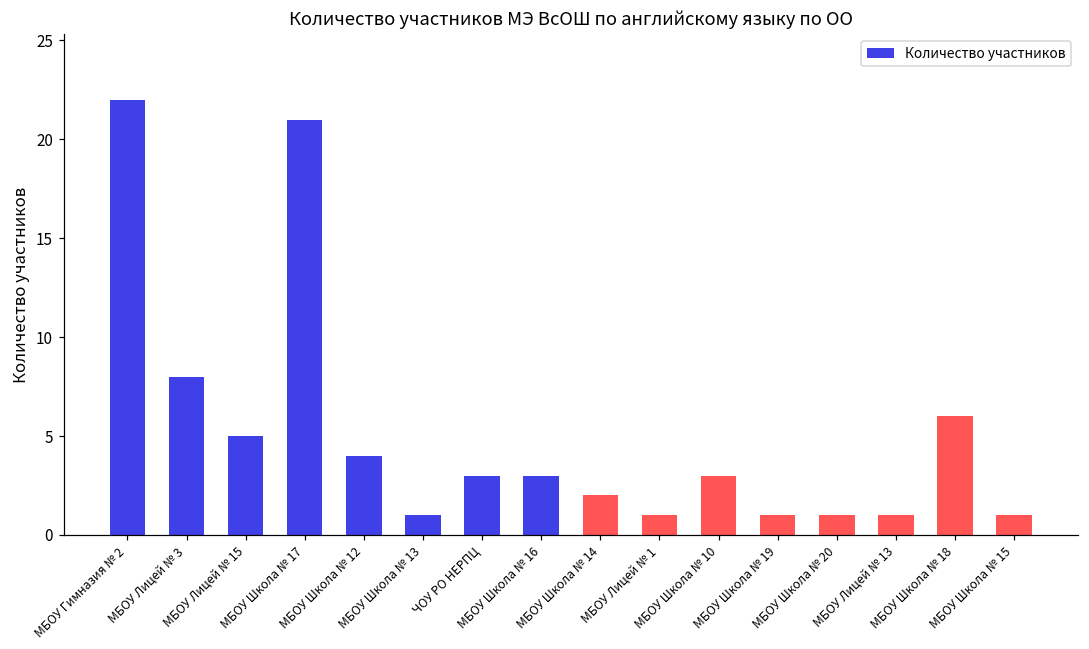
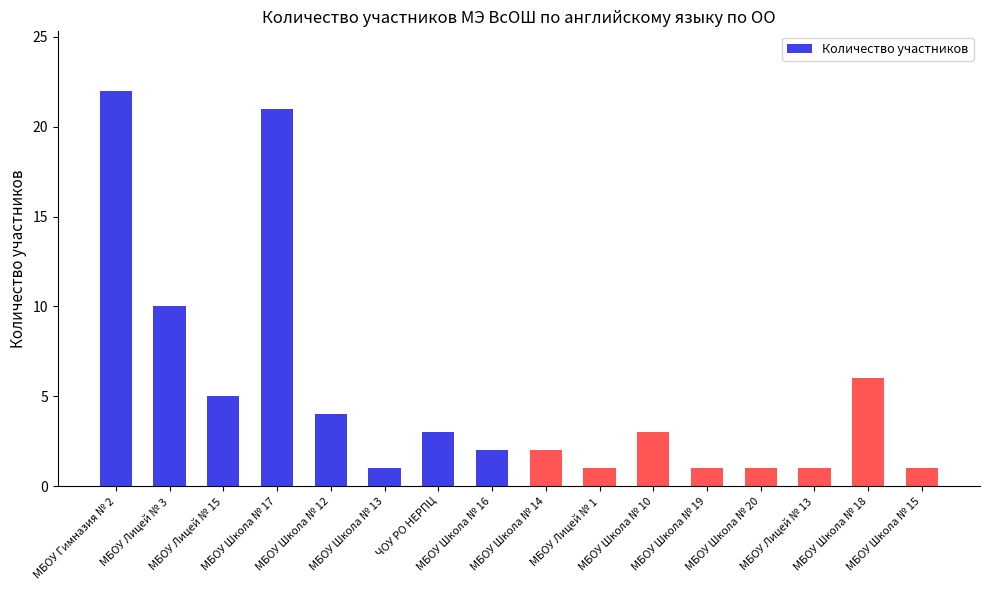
  {
    "МБОУ Гимназия № 2": 22,
-   "МБОУ Лицей № 3": 8,
+   "МБОУ Лицей № 3": 10,
    "МБОУ Лицей № 15": 5,
    "МБОУ Школа № 17": 21,
    "МБОУ Школа № 12": 4,
    "МБОУ Школа № 13": 1,
    "ЧОУ РО НЕРПЦ": 3,
-   "МБОУ Школа № 16": 3,
+   "МБОУ Школа № 16": 2,
    "МБОУ Школа № 14": 2,
    "МБОУ Лицей № 1": 1,
    "МБОУ Школа № 10": 3,
    "МБОУ Школа № 19": 1,
    "МБОУ Школа № 20": 1,
    "МБОУ Лицей № 13": 1,
    "МБОУ Школа № 18": 6,
    "МБОУ Школа № 15": 1
  }
